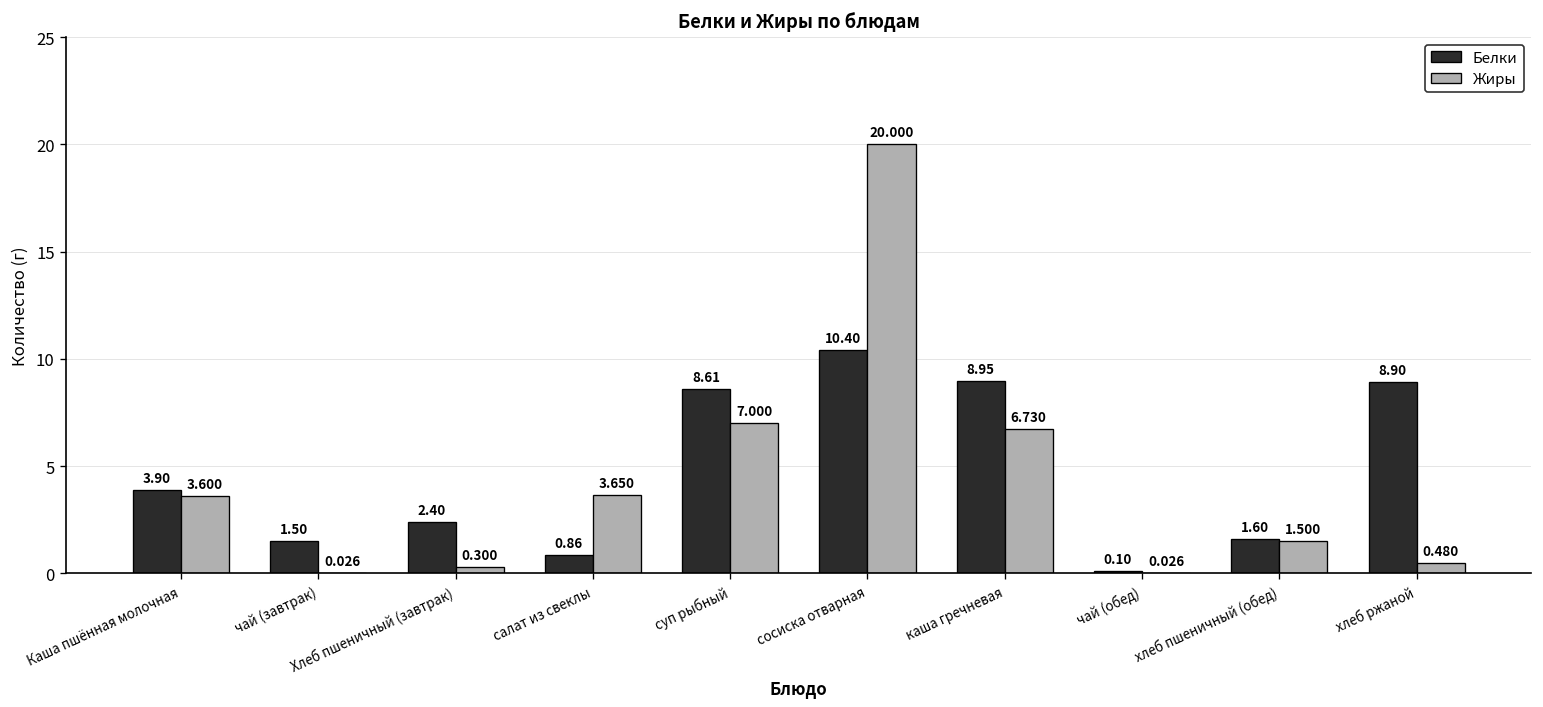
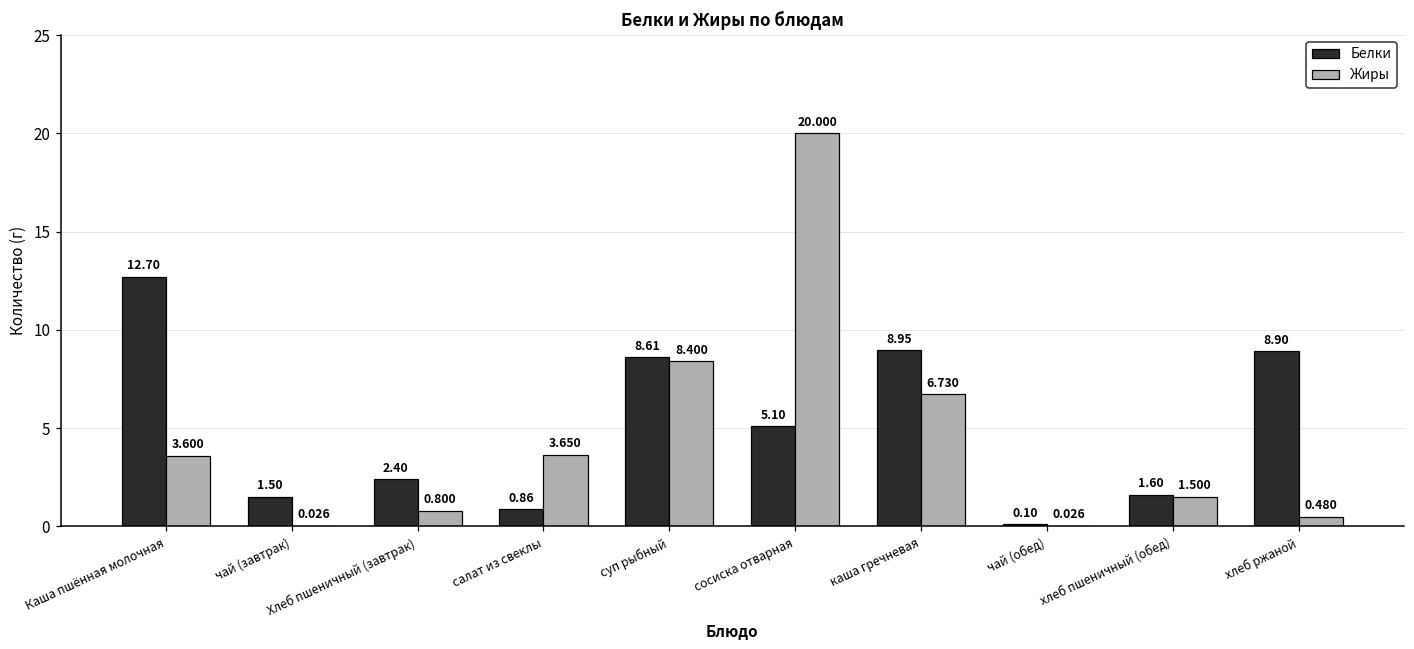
  {
    "Белки": {
-     "Каша пшённая молочная": 3.90,
+     "Каша пшённая молочная": 12.70,
      "чай (завтрак)": 1.50,
      "Хлеб пшеничный (завтрак)": 2.40,
      "салат из свеклы": 0.86,
      "суп рыбный": 8.61,
-     "сосиска отварная": 10.40,
+     "сосиска отварная": 5.10,
      "каша гречневая": 8.95,
      "чай (обед)": 0.10,
      "хлеб пшеничный (обед)": 1.60,
      "хлеб ржаной": 8.90
    },
    "Жиры": {
      "Каша пшённая молочная": 3.600,
      "чай (завтрак)": 0.026,
-     "Хлеб пшеничный (завтрак)": 0.300,
+     "Хлеб пшеничный (завтрак)": 0.800,
      "салат из свеклы": 3.650,
-     "суп рыбный": 7.000,
+     "суп рыбный": 8.400,
      "сосиска отварная": 20.000,
      "каша гречневая": 6.730,
      "чай (обед)": 0.026,
      "хлеб пшеничный (обед)": 1.500,
      "хлеб ржаной": 0.480
    }
  }
